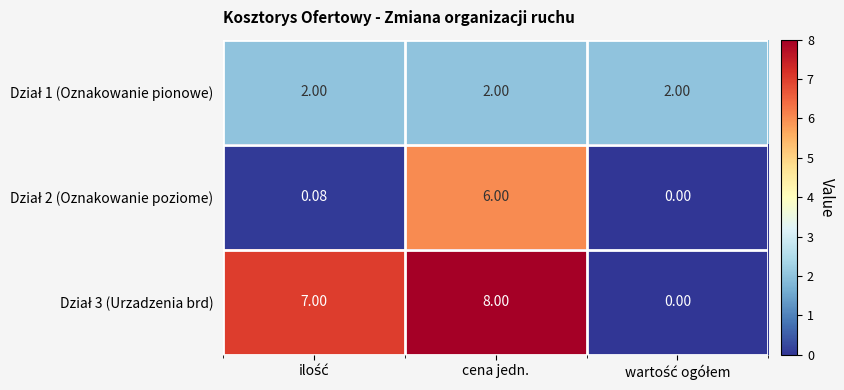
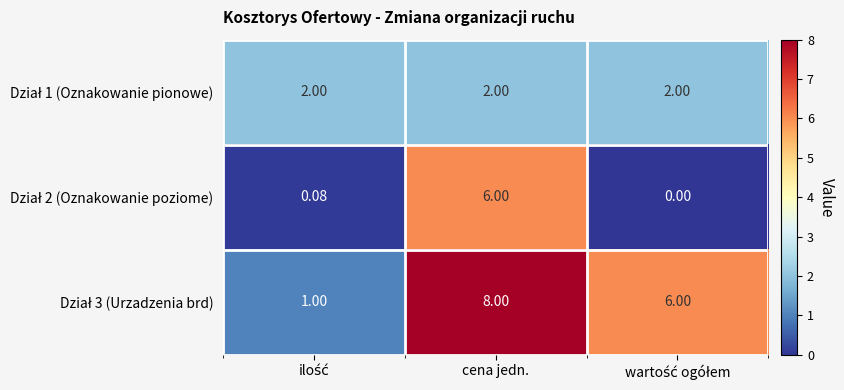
  {
    "Dział 1 (Oznakowanie pionowe)": {
      "ilość": 2.00,
      "cena jedn.": 2.00,
      "wartość ogółem": 2.00
    },
    "Dział 2 (Oznakowanie poziome)": {
      "ilość": 0.08,
      "cena jedn.": 6.00,
      "wartość ogółem": 0.00
    },
    "Dział 3 (Urzadzenia brd)": {
-     "ilość": 7.00,
+     "ilość": 1.00,
      "cena jedn.": 8.00,
-     "wartość ogółem": 0.00
+     "wartość ogółem": 6.00
    }
  }
